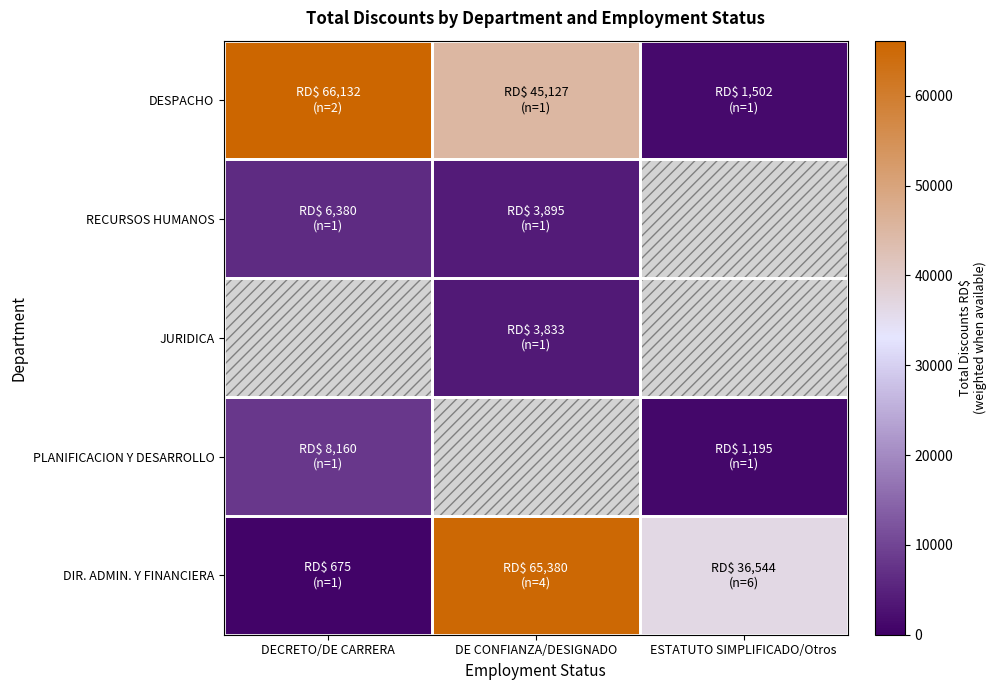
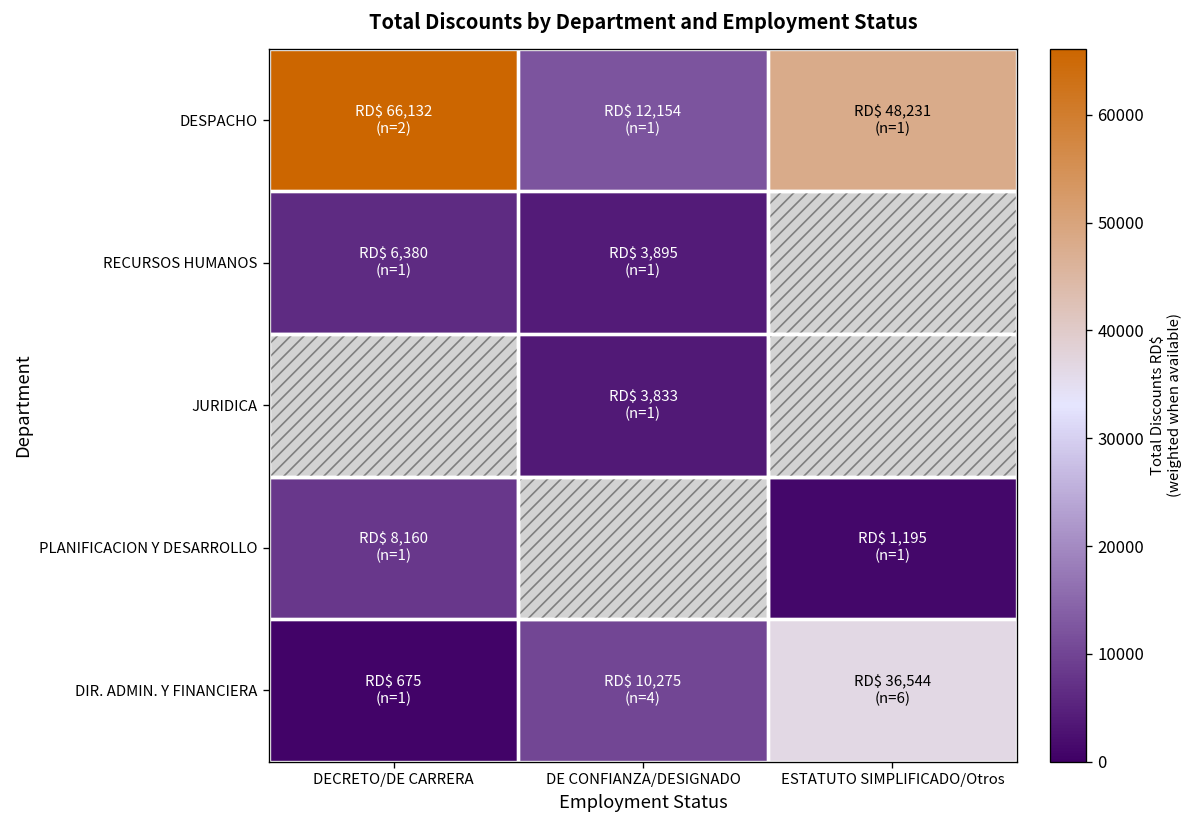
  {
    "DESPACHO": {
-     "DE CONFIANZA/DESIGNADO": "45,127",
-     "ESTATUTO SIMPLIFICADO/Otros": "1,502"
+     "DE CONFIANZA/DESIGNADO": "12,154",
+     "ESTATUTO SIMPLIFICADO/Otros": "48,231"
    },
    "DIR. ADMIN. Y FINANCIERA": {
-     "DE CONFIANZA/DESIGNADO": "65,380"
+     "DE CONFIANZA/DESIGNADO": "10,275"
    }
  }
